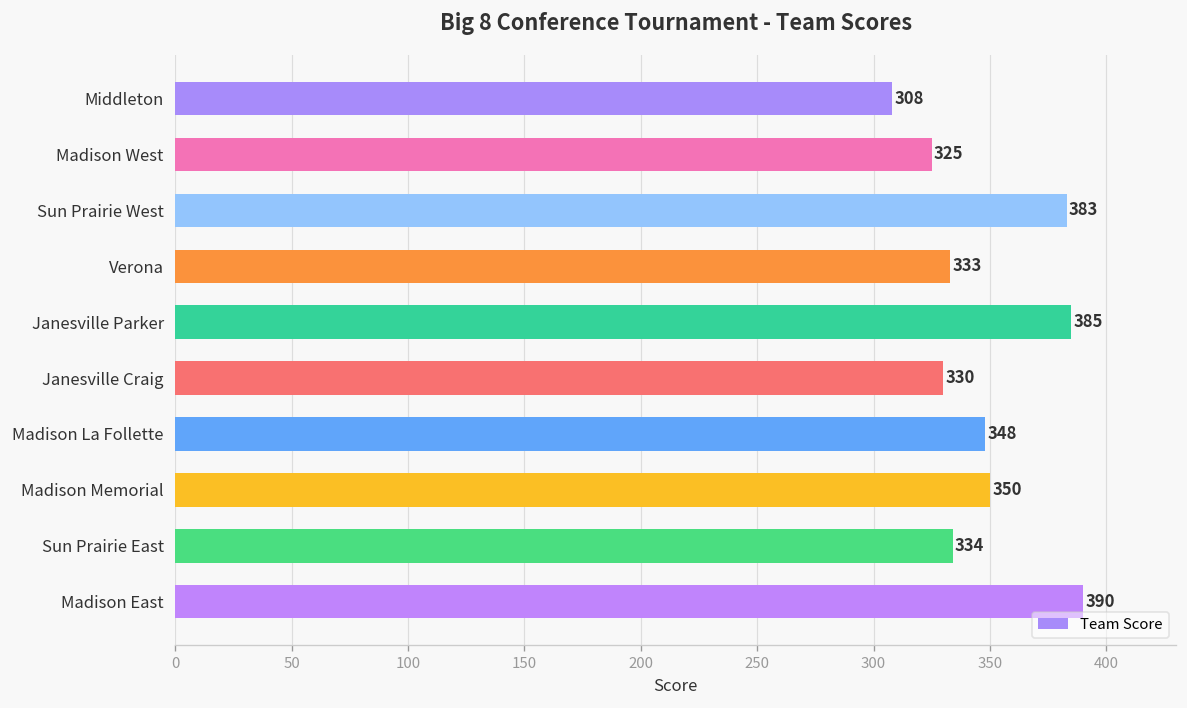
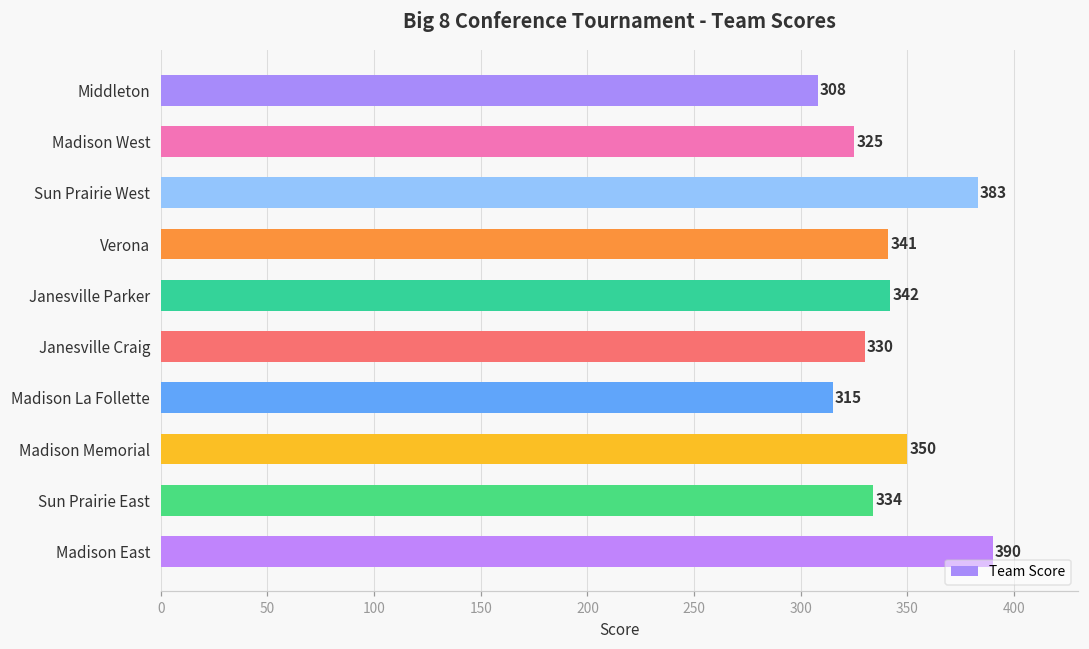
  {
    "Middleton": 308,
    "Madison West": 325,
    "Sun Prairie West": 383,
-   "Verona": 333,
-   "Janesville Parker": 385,
+   "Verona": 341,
+   "Janesville Parker": 342,
    "Janesville Craig": 330,
-   "Madison La Follette": 348,
+   "Madison La Follette": 315,
    "Madison Memorial": 350,
    "Sun Prairie East": 334,
    "Madison East": 390
  }
